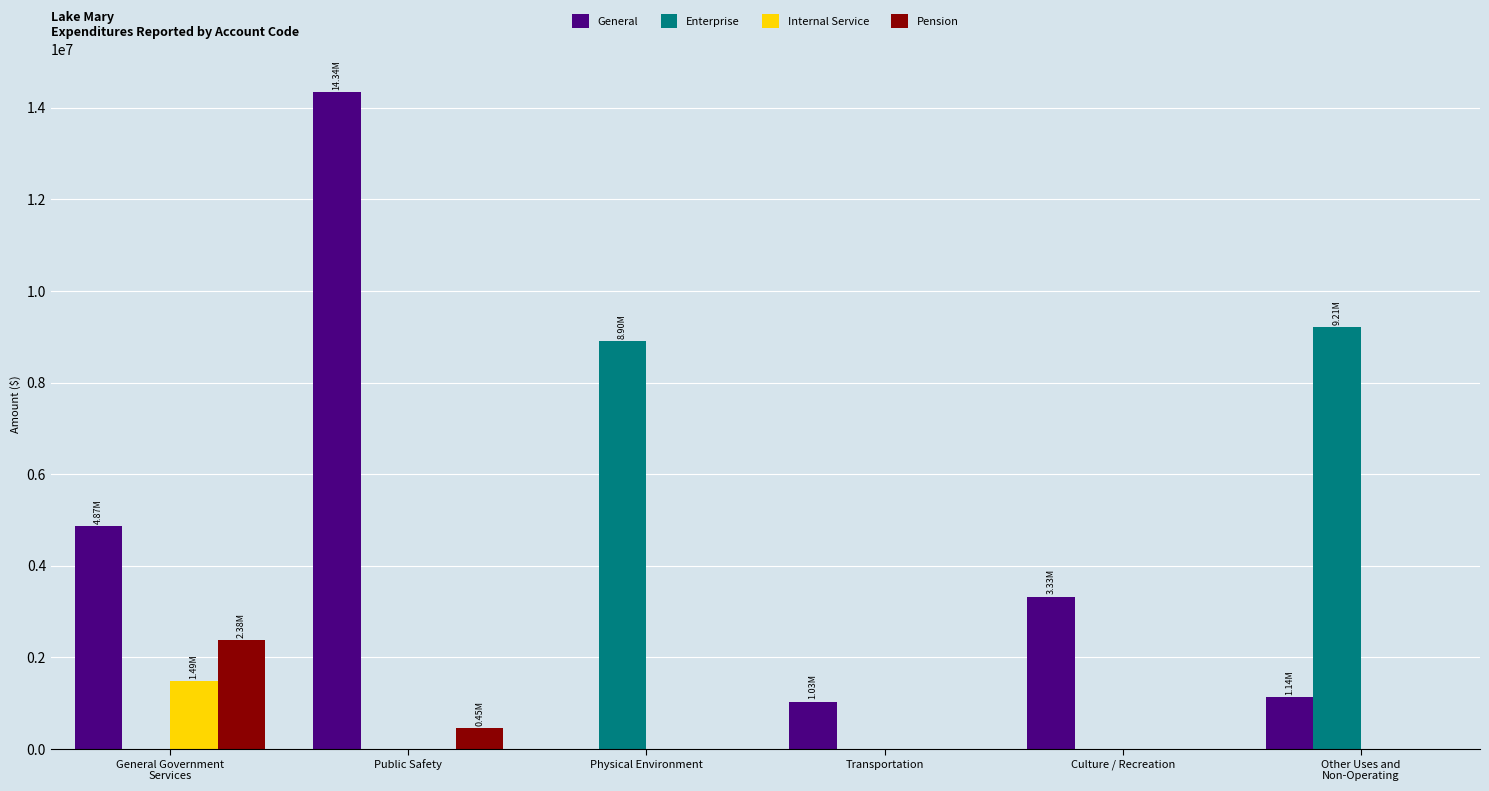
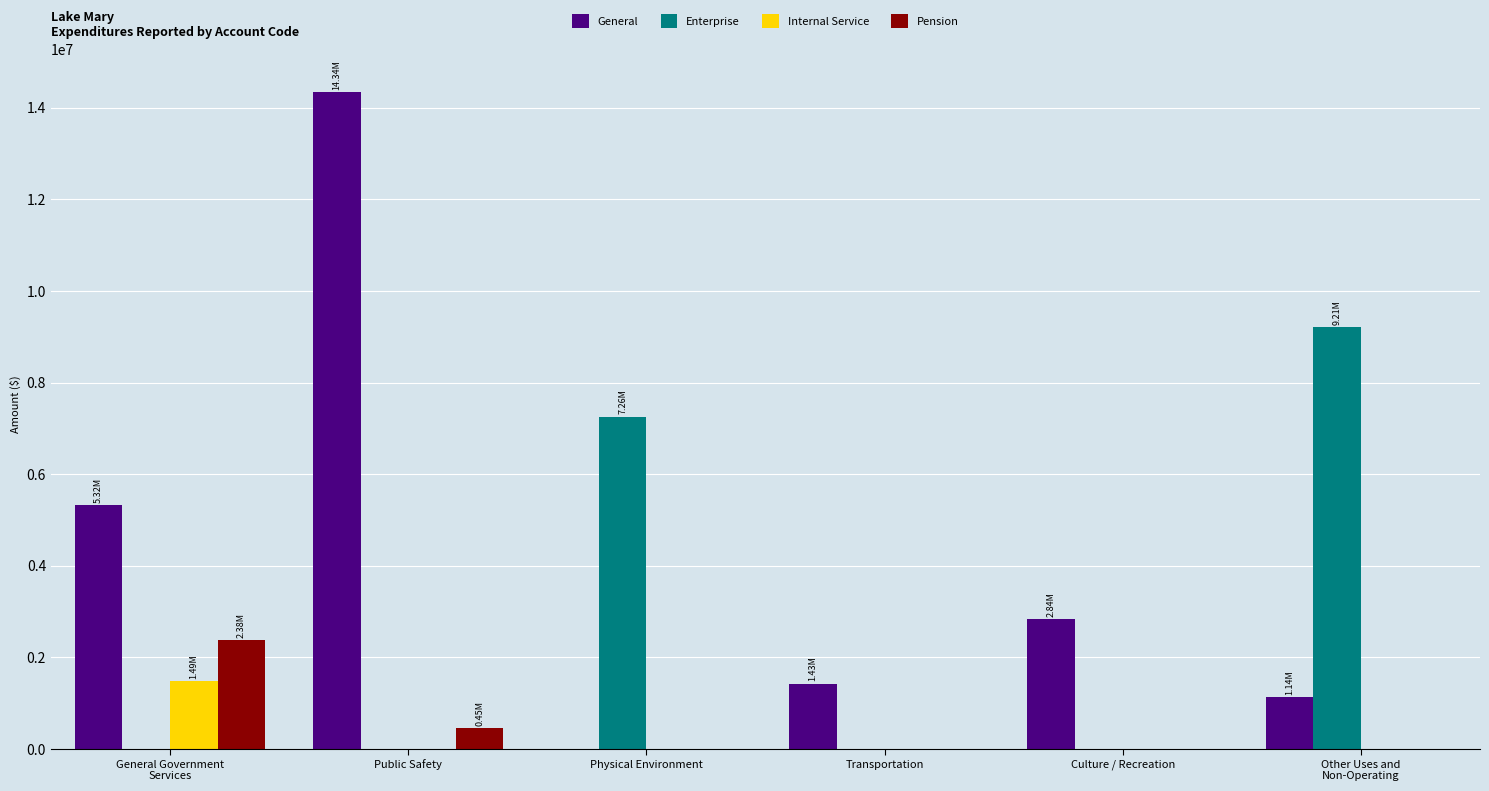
  {
    "General": {
-     "General Government Services": "4.87M",
+     "General Government Services": "5.32M",
      "Public Safety": "14.34M",
-     "Transportation": "1.03M",
-     "Culture / Recreation": "3.33M",
+     "Transportation": "1.43M",
+     "Culture / Recreation": "2.84M",
      "Other Uses and Non-Operating": "1.14M"
    },
    "Enterprise": {
-     "Physical Environment": "8.90M",
+     "Physical Environment": "7.26M",
      "Other Uses and Non-Operating": "9.21M"
    },
    "Internal Service": {
      "General Government Services": "1.49M"
    },
    "Pension": {
      "General Government Services": "2.38M",
      "Public Safety": "0.45M"
    }
  }
